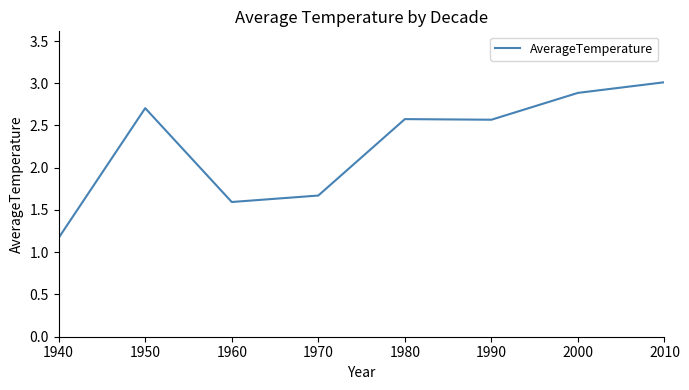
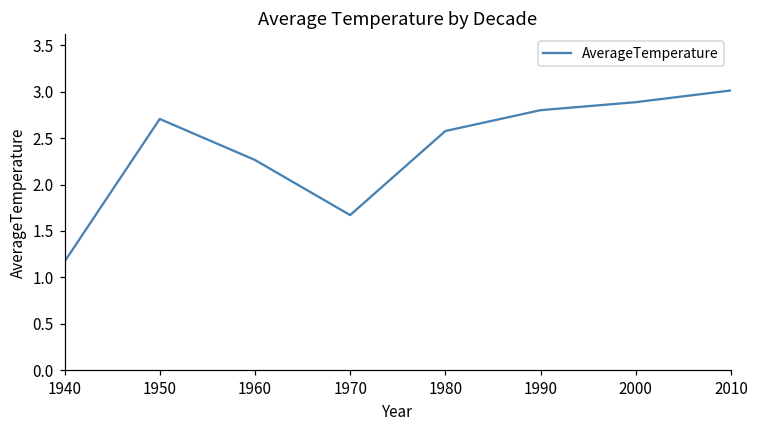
  {
    "1940": 1.2,
    "1950": 2.7,
-   "1960": 1.6,
+   "1960": 2.3,
    "1970": 1.7,
    "1980": 2.6,
-   "1990": 2.6,
+   "1990": 2.8,
    "2000": 2.9,
    "2010": 3.0
  }
